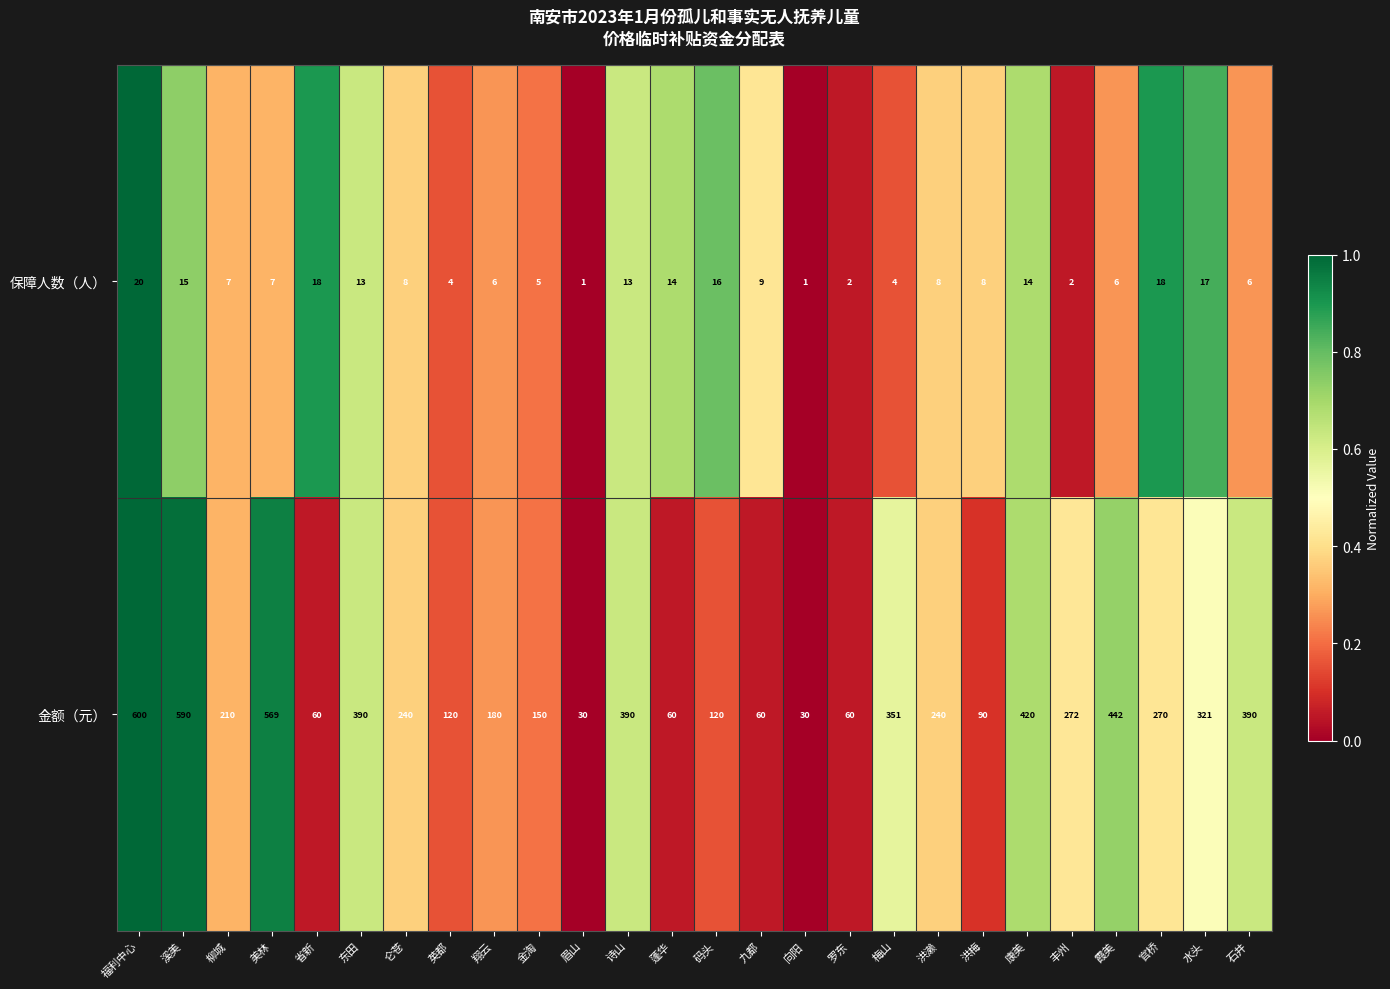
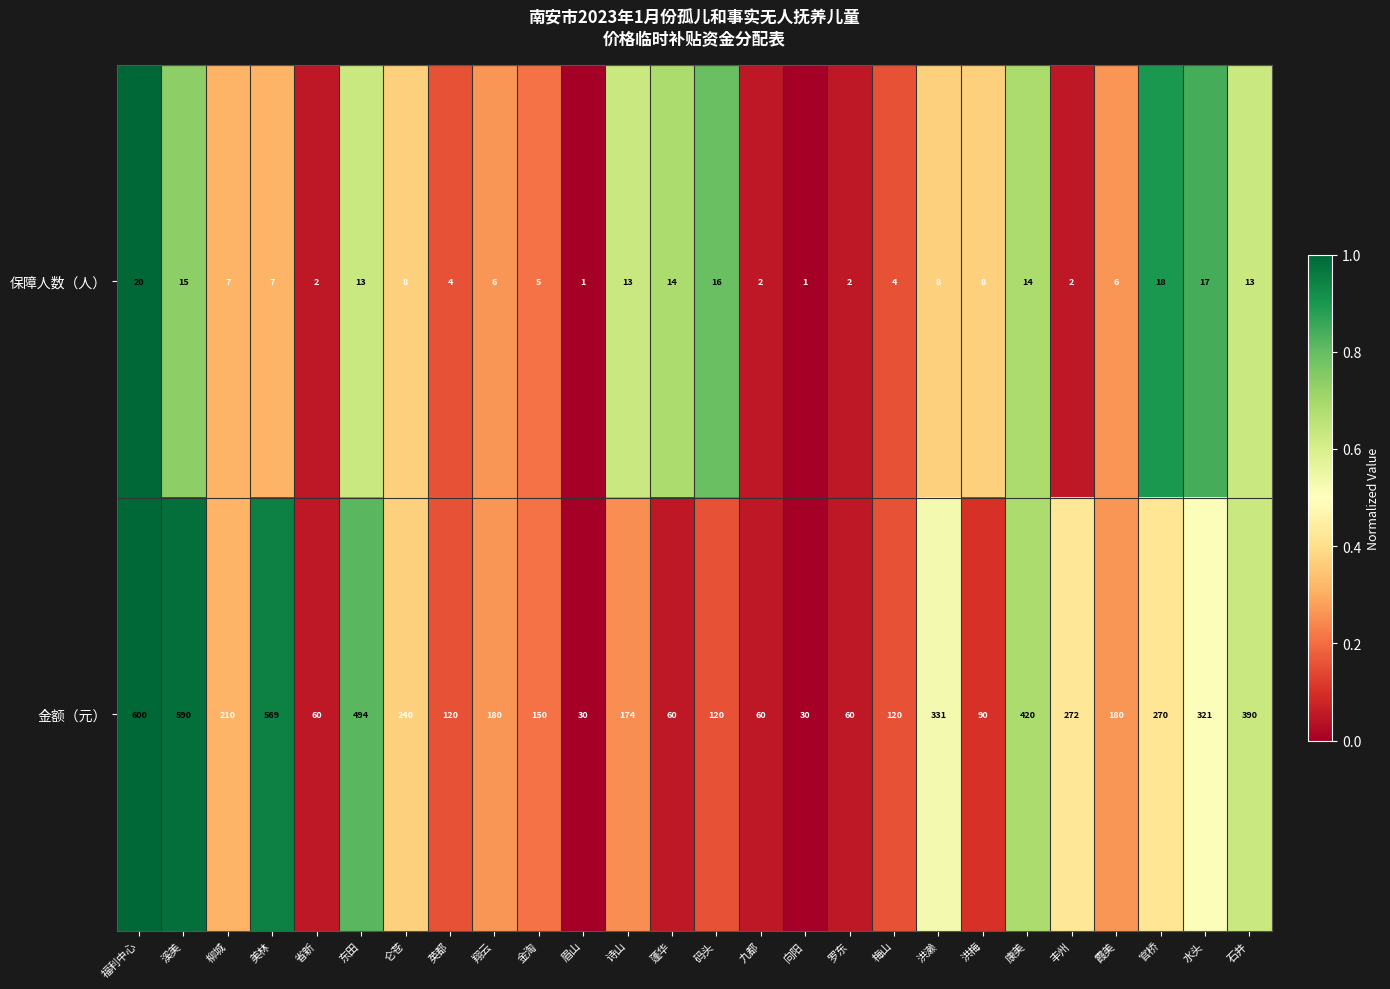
  {
    "保障人数（人）": {
      "福利中心": 20,
      "溪美": 15,
      "柳城": 7,
      "美林": 7,
-     "省新": 18,
+     "省新": 2,
      "东田": 13,
      "仑苍": 8,
      "英都": 4,
      "翔云": 6,
      "金淘": 5,
      "眉山": 1,
      "诗山": 13,
      "蓬华": 14,
      "码头": 16,
-     "九都": 9,
+     "九都": 2,
      "向阳": 1,
      "罗东": 2,
      "梅山": 4,
      "洪濑": 8,
      "洪梅": 8,
      "康美": 14,
      "丰州": 2,
      "霞美": 6,
      "官桥": 18,
      "水头": 17,
-     "石井": 6
+     "石井": 13
    },
    "金额（元）": {
      "福利中心": 600,
      "溪美": 590,
      "柳城": 210,
      "美林": 569,
      "省新": 60,
-     "东田": 390,
+     "东田": 494,
      "仑苍": 240,
      "英都": 120,
      "翔云": 180,
      "金淘": 150,
      "眉山": 30,
-     "诗山": 390,
+     "诗山": 174,
      "蓬华": 60,
      "码头": 120,
      "九都": 60,
      "向阳": 30,
      "罗东": 60,
-     "梅山": 351,
-     "洪濑": 240,
+     "梅山": 120,
+     "洪濑": 331,
      "洪梅": 90,
      "康美": 420,
      "丰州": 272,
-     "霞美": 442,
+     "霞美": 180,
      "官桥": 270,
      "水头": 321,
      "石井": 390
    }
  }
